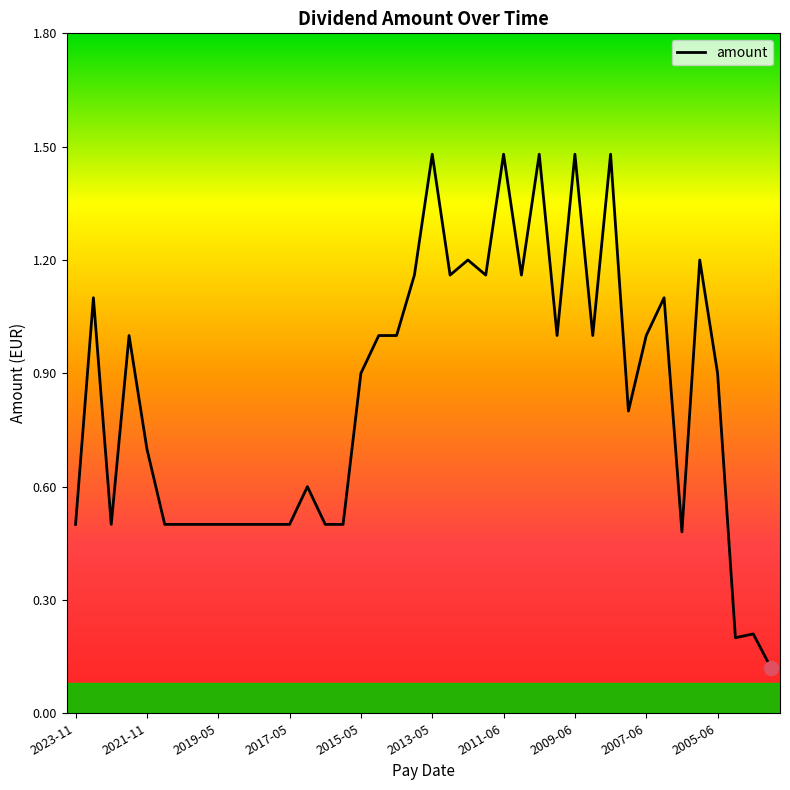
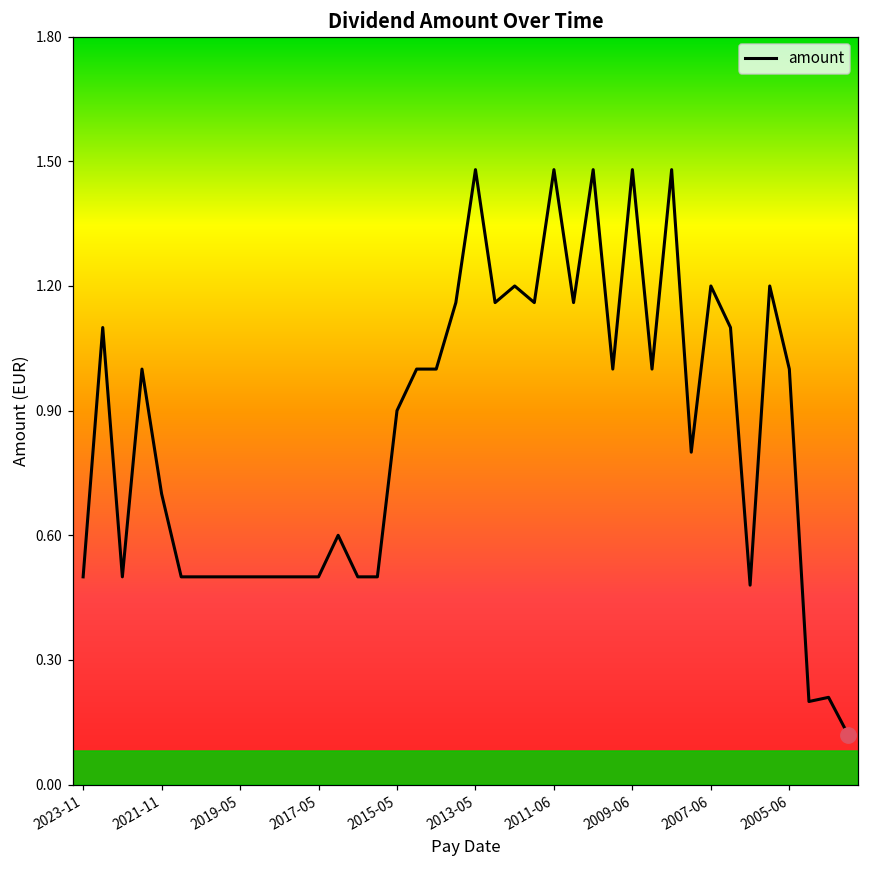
  {
    "amount": {
      "2023-11": 0.5,
      "2021-11": 0.7,
      "2019-05": 0.5,
      "2017-05": 0.5,
      "2015-05": 0.9,
      "2013-05": 1.48,
      "2011-06": 1.48,
      "2009-06": 1.48,
-     "2007-06": 1.0,
-     "2005-06": 0.9
+     "2007-06": 1.2,
+     "2005-06": 1.0
    }
  }
